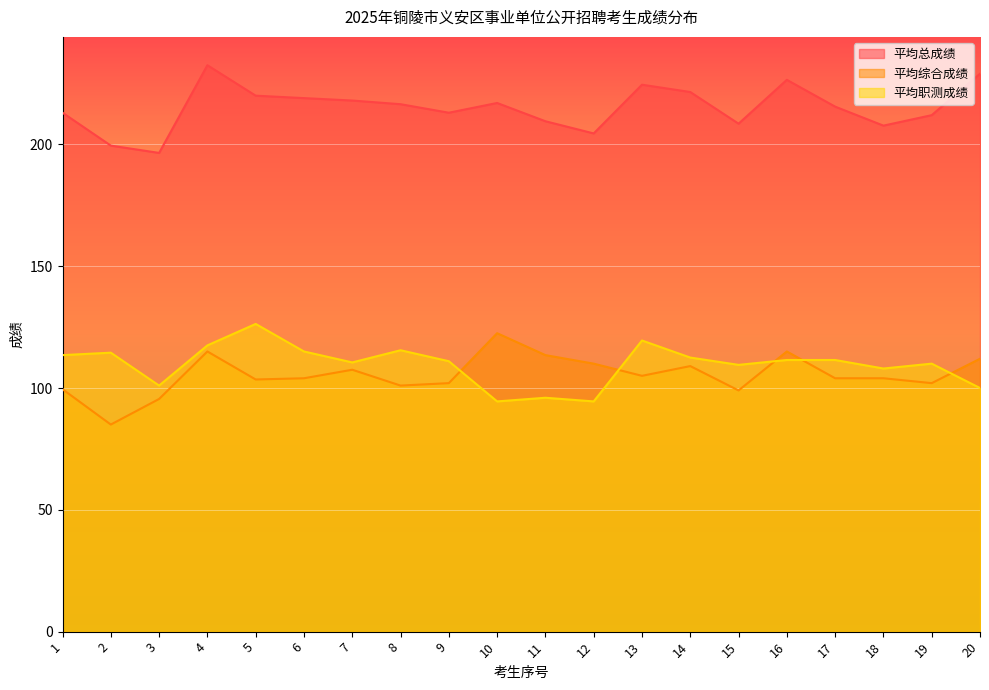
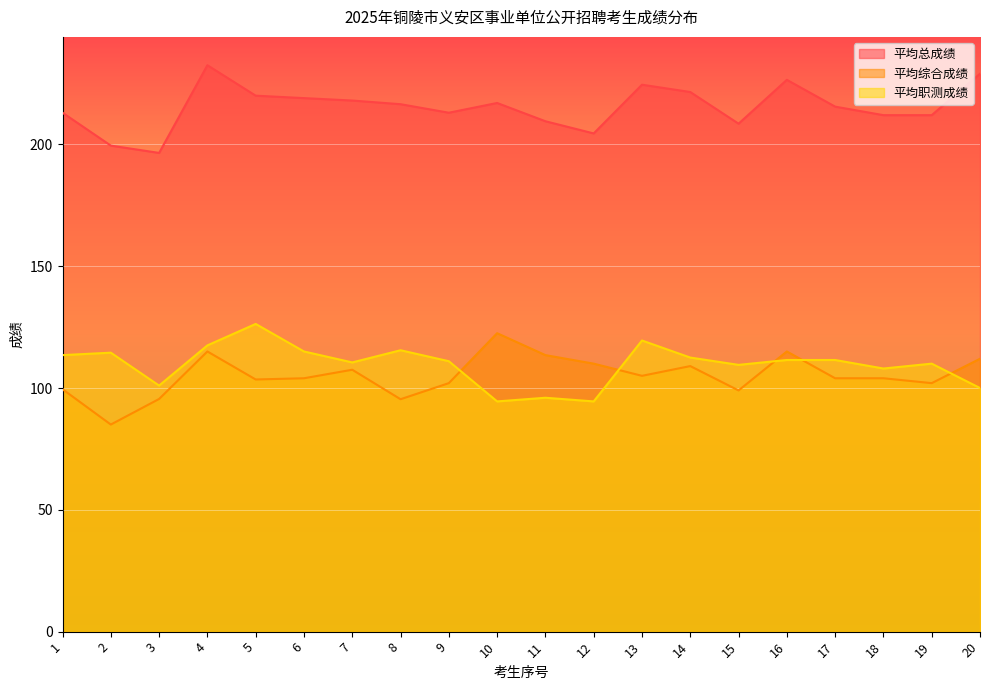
  {
    "平均总成绩": {
      "1": 213,
      "2": 200,
      "3": 197,
      "4": 233,
      "5": 220,
      "6": 219,
      "7": 218,
      "8": 217,
      "9": 213,
      "10": 217,
      "11": 210,
      "12": 205,
      "13": 225,
      "14": 222,
      "15": 209,
      "16": 227,
      "17": 216,
-     "18": 208,
+     "18": 212,
      "19": 212,
      "20": 229
    },
    "平均综合成绩": {
      "1": 100,
      "2": 85,
      "3": 96,
      "4": 115,
      "5": 104,
      "6": 104,
      "7": 108,
-     "8": 101,
+     "8": 95,
      "9": 102,
      "10": 123,
      "11": 114,
      "12": 110,
      "13": 105,
      "14": 109,
      "15": 99,
      "16": 115,
      "17": 104,
      "18": 104,
      "19": 102,
      "20": 112
    },
    "平均职测成绩": {
      "1": 114,
      "2": 115,
      "3": 101,
      "4": 118,
      "5": 126,
      "6": 115,
      "7": 111,
      "8": 116,
      "9": 111,
      "10": 95,
      "11": 96,
      "12": 95,
      "13": 120,
      "14": 113,
      "15": 110,
      "16": 112,
      "17": 112,
      "18": 108,
      "19": 110,
      "20": 100
    }
  }
